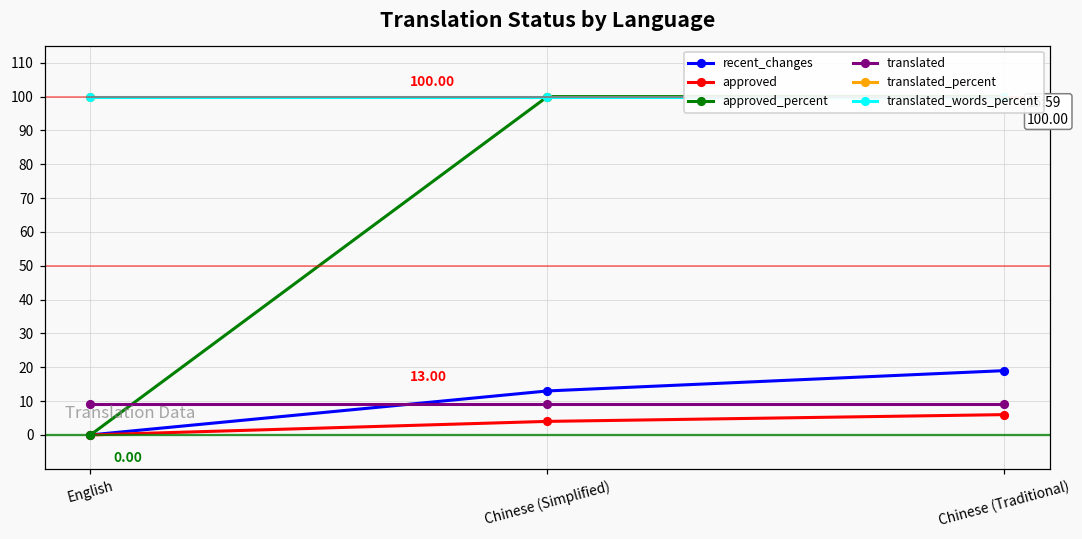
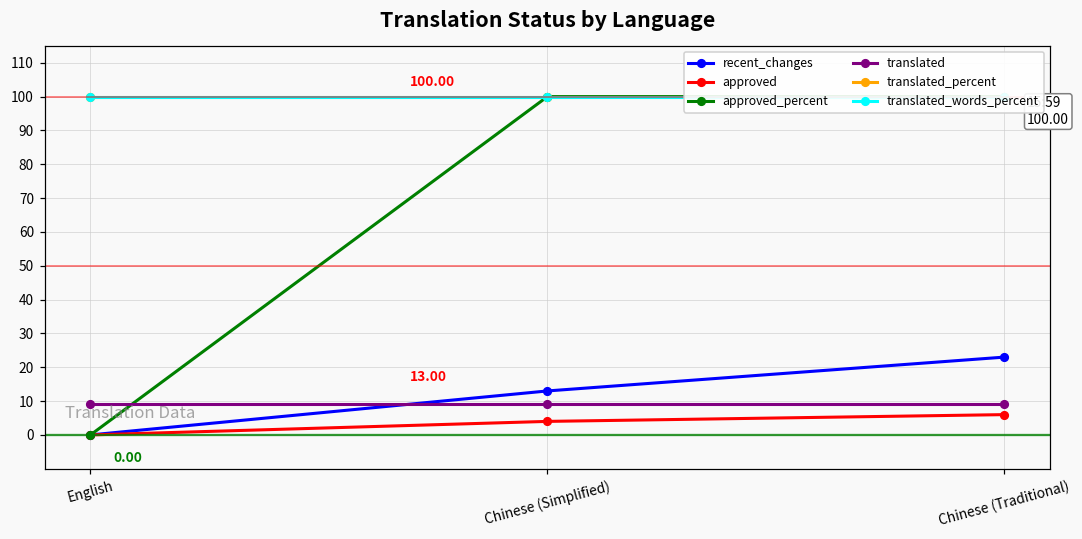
  {
    "recent_changes": {
      "Chinese (Simplified)": 13,
-     "Chinese (Traditional)": 19
+     "Chinese (Traditional)": 23
    },
    "approved": {
      "Chinese (Simplified)": 4,
      "Chinese (Traditional)": 6
    },
    "translated": {
      "English": 9,
      "Chinese (Simplified)": 9,
      "Chinese (Traditional)": 9
    },
    "translated_words_percent": {
      "English": 100
    }
  }
